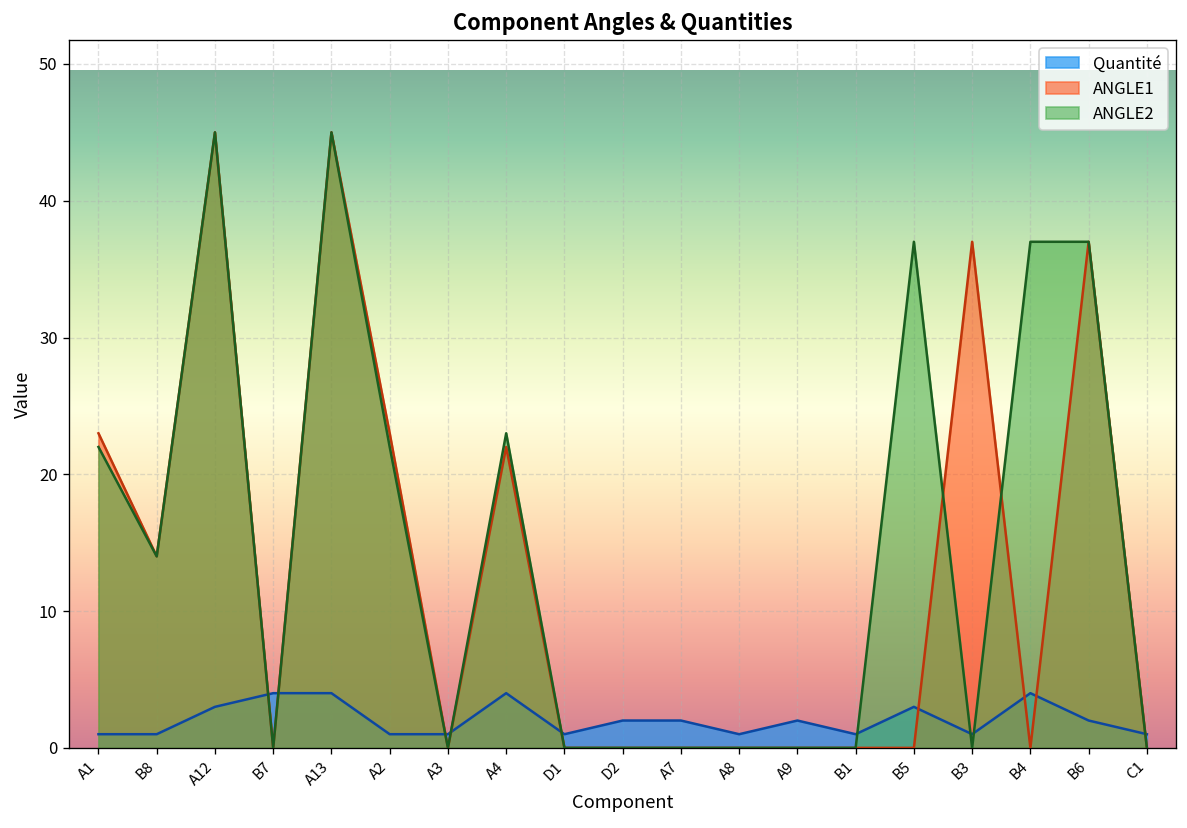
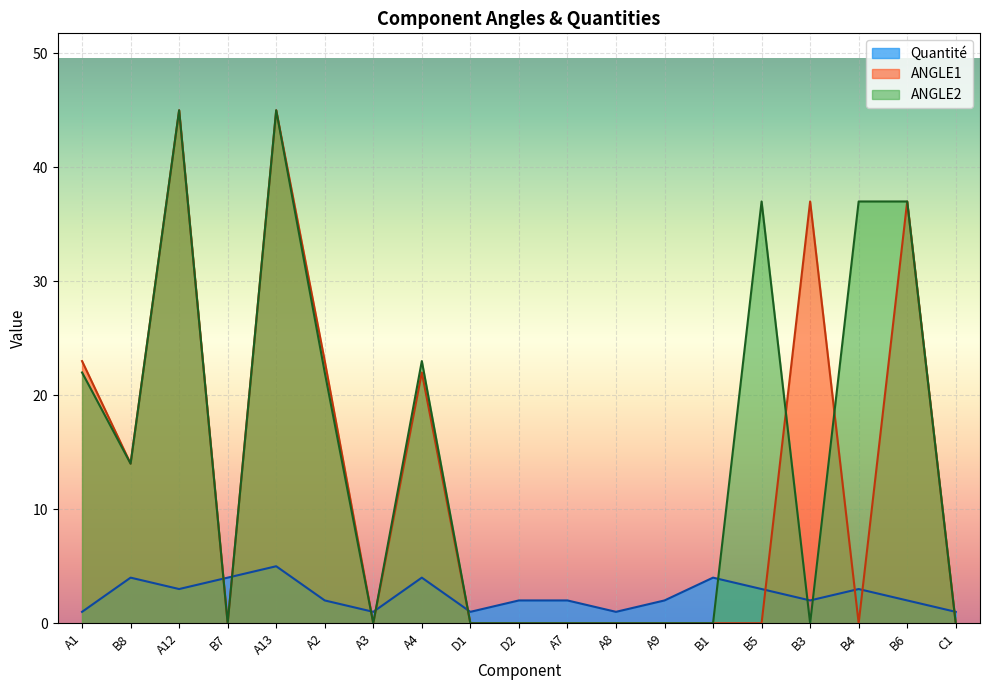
  {
    "Quantité": {
      "A1": 1,
-     "B8": 1,
+     "B8": 4,
      "A12": 3,
      "B7": 4,
-     "A13": 4,
-     "A2": 1,
+     "A13": 5,
+     "A2": 2,
      "A3": 1,
      "A4": 4,
      "D1": 1,
      "D2": 2,
      "A7": 2,
      "A8": 1,
      "A9": 2,
-     "B1": 1,
+     "B1": 4,
      "B5": 3,
-     "B3": 1,
-     "B4": 4,
+     "B3": 2,
+     "B4": 3,
      "B6": 2,
      "C1": 1
    },
    "ANGLE1": {
      "A1": 23,
      "A2": 23,
      "A4": 22,
      "B5": 0,
      "B3": 37,
      "B4": 0
    },
    "ANGLE2": {
      "A1": 22,
      "A2": 22,
      "A4": 23,
      "B5": 37,
      "B3": 0,
      "B4": 37
    }
  }
